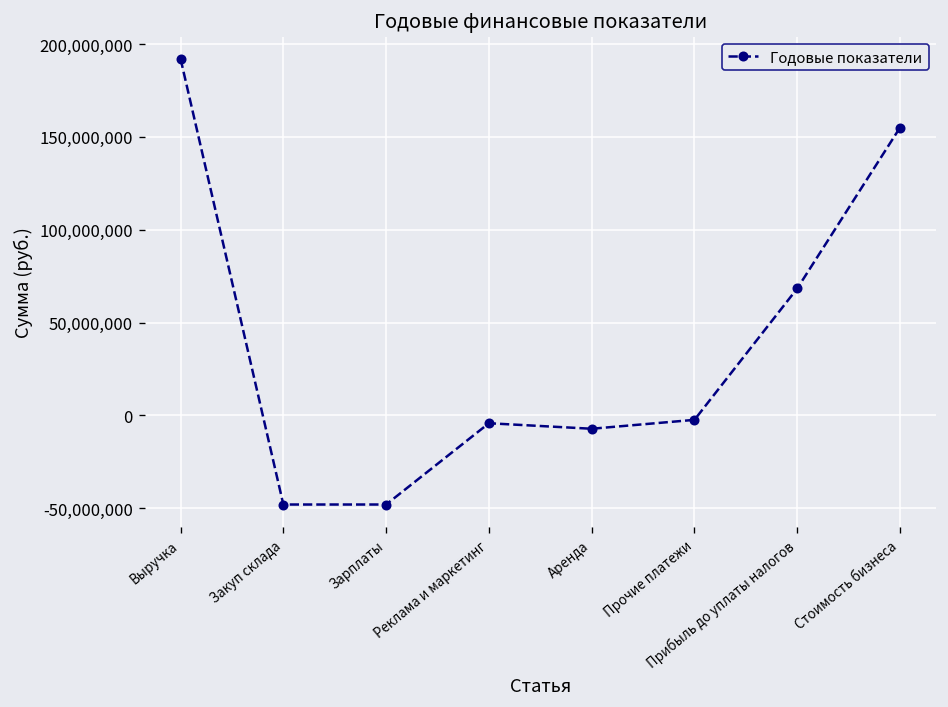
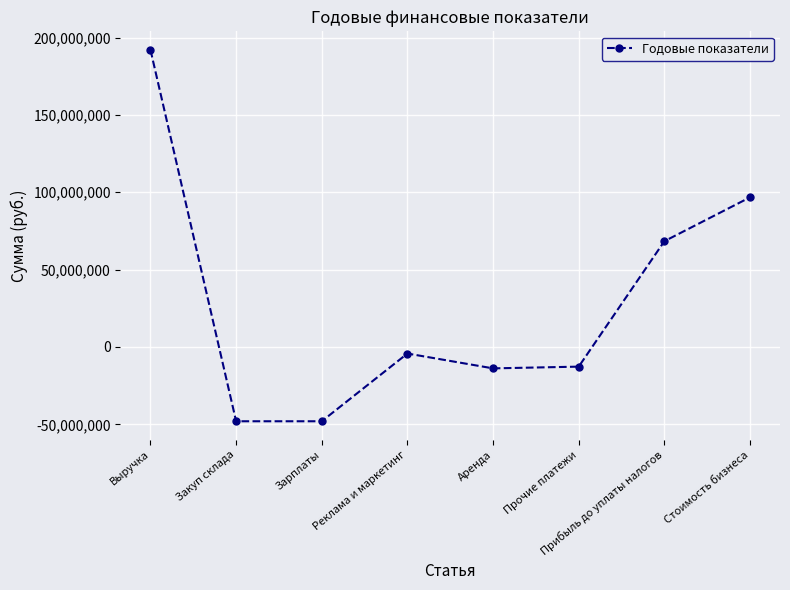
  {
    "Выручка": "192,000,000",
    "Закуп склада": "-48,000,000",
    "Зарплаты": "-48,000,000",
    "Реклама и маркетинг": "-4,000,000",
-   "Аренда": "-7,000,000",
-   "Прочие платежи": "-2,000,000",
+   "Аренда": "-14,000,000",
+   "Прочие платежи": "-13,000,000",
    "Прибыль до уплаты налогов": "68,000,000",
-   "Стоимость бизнеса": "155,000,000"
+   "Стоимость бизнеса": "97,000,000"
  }
